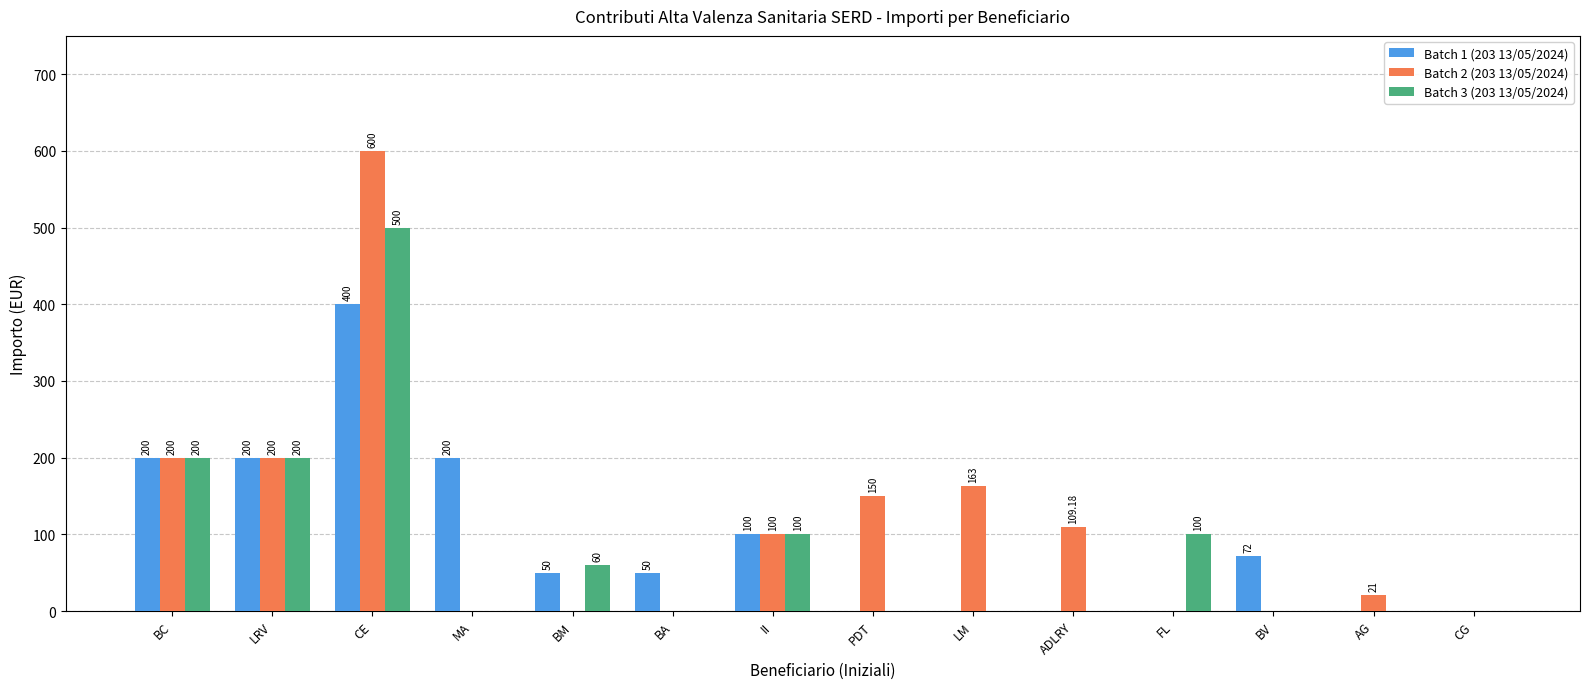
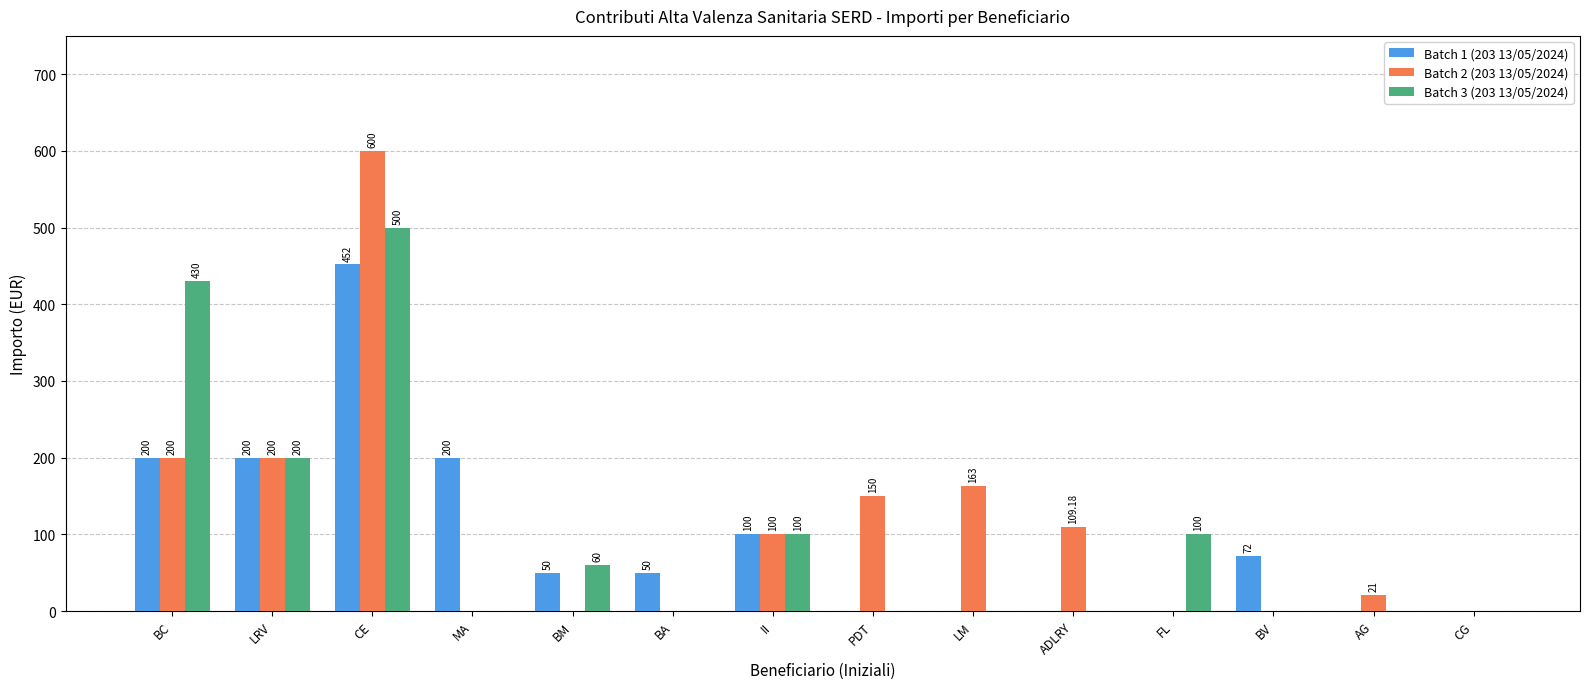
  {
    "Batch 1 (203 13/05/2024)": {
      "BC": 200,
      "LRV": 200,
-     "CE": 400,
+     "CE": 452,
      "MA": 200,
      "BM": 50,
      "BA": 50,
      "II": 100,
      "BV": 72
    },
    "Batch 2 (203 13/05/2024)": {
      "BC": 200,
      "LRV": 200,
      "CE": 600,
      "II": 100,
      "PDT": 150,
      "LM": 163,
      "ADLRY": 109.18,
      "AG": 21
    },
    "Batch 3 (203 13/05/2024)": {
-     "BC": 200,
+     "BC": 430,
      "LRV": 200,
      "CE": 500,
      "BM": 60,
      "II": 100,
      "FL": 100
    }
  }
